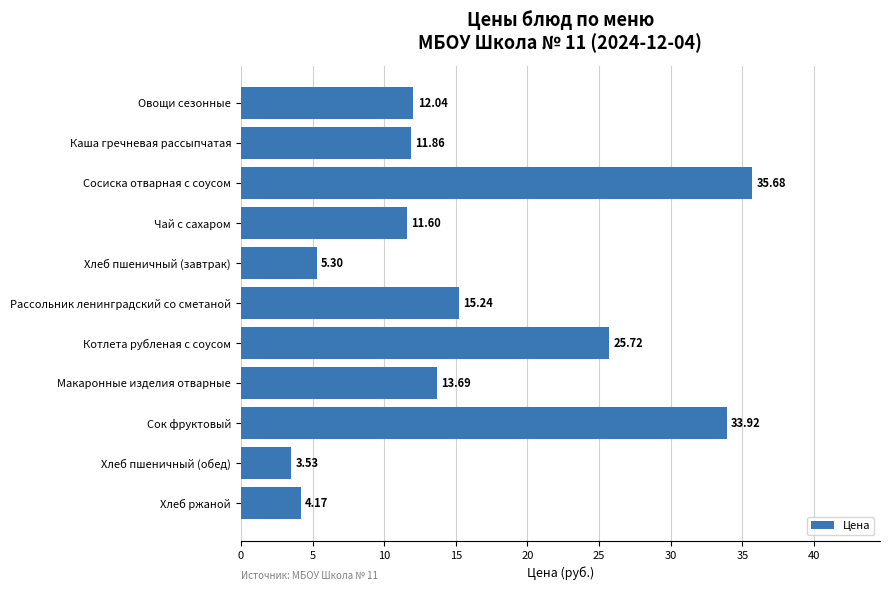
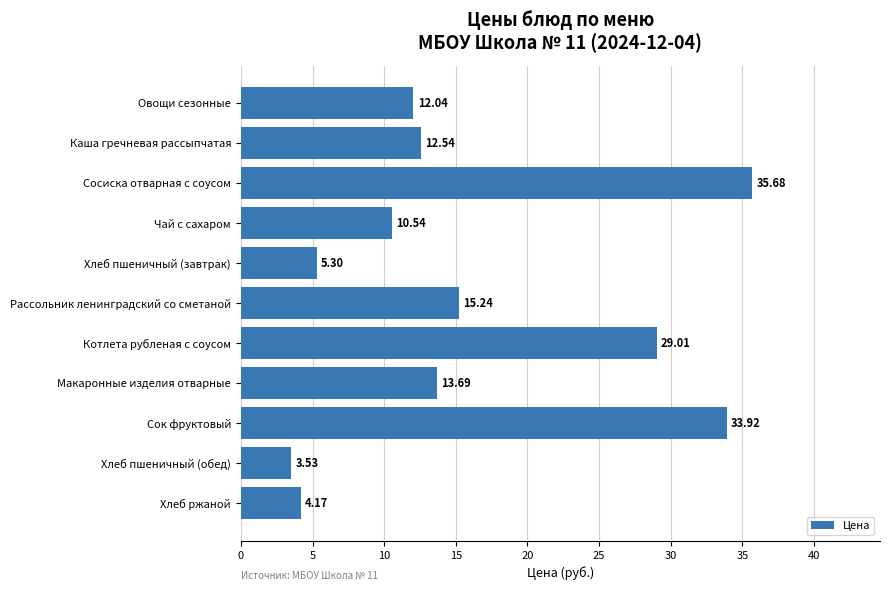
  {
    "Овощи сезонные": 12.04,
-   "Каша гречневая рассыпчатая": 11.86,
+   "Каша гречневая рассыпчатая": 12.54,
    "Сосиска отварная с соусом": 35.68,
-   "Чай с сахаром": 11.60,
+   "Чай с сахаром": 10.54,
    "Хлеб пшеничный (завтрак)": 5.30,
    "Рассольник ленинградский со сметаной": 15.24,
-   "Котлета рубленая с соусом": 25.72,
+   "Котлета рубленая с соусом": 29.01,
    "Макаронные изделия отварные": 13.69,
    "Сок фруктовый": 33.92,
    "Хлеб пшеничный (обед)": 3.53,
    "Хлеб ржаной": 4.17
  }
